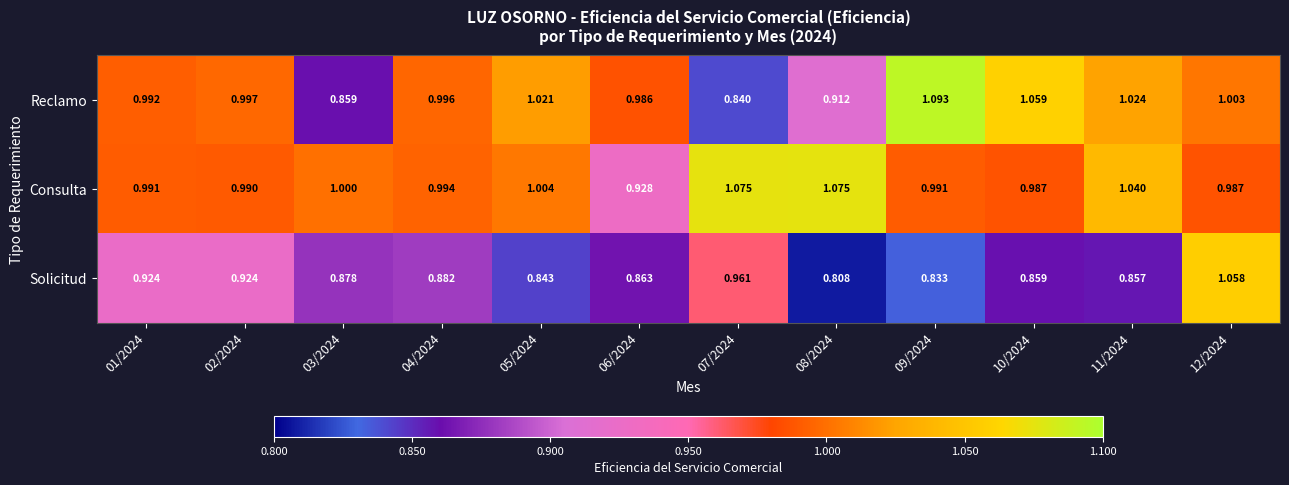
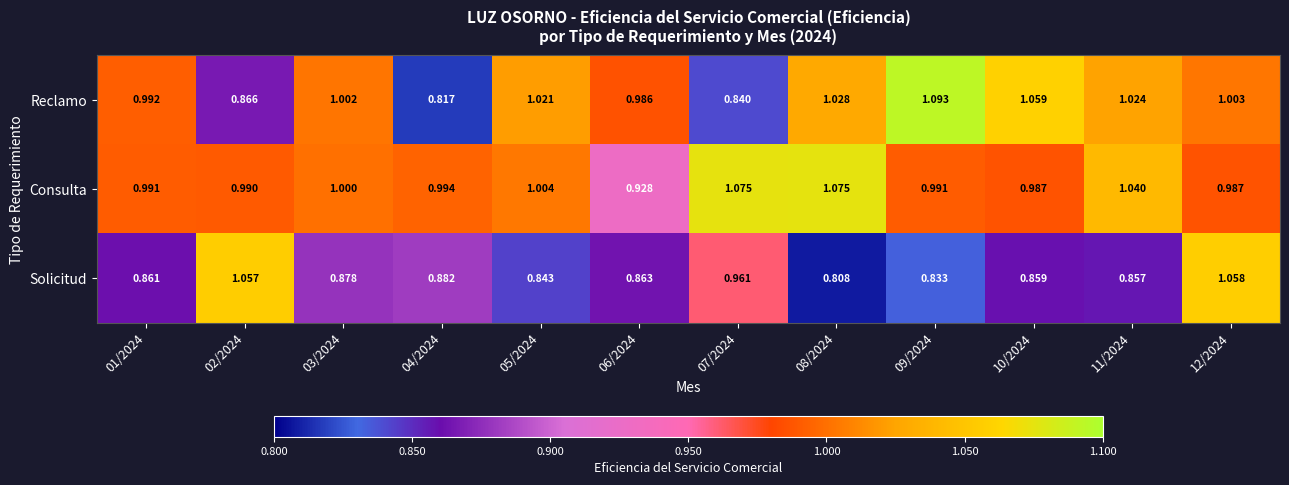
  {
    "Reclamo": {
      "01/2024": 0.992,
-     "02/2024": 0.997,
-     "03/2024": 0.859,
-     "04/2024": 0.996,
+     "02/2024": 0.866,
+     "03/2024": 1.002,
+     "04/2024": 0.817,
      "05/2024": 1.021,
      "06/2024": 0.986,
      "07/2024": 0.840,
-     "08/2024": 0.912,
+     "08/2024": 1.028,
      "09/2024": 1.093,
      "10/2024": 1.059,
      "11/2024": 1.024,
      "12/2024": 1.003
    },
    "Consulta": {
      "01/2024": 0.991,
      "02/2024": 0.990,
      "03/2024": 1.000,
      "04/2024": 0.994,
      "05/2024": 1.004,
      "06/2024": 0.928,
      "07/2024": 1.075,
      "08/2024": 1.075,
      "09/2024": 0.991,
      "10/2024": 0.987,
      "11/2024": 1.040,
      "12/2024": 0.987
    },
    "Solicitud": {
-     "01/2024": 0.924,
-     "02/2024": 0.924,
+     "01/2024": 0.861,
+     "02/2024": 1.057,
      "03/2024": 0.878,
      "04/2024": 0.882,
      "05/2024": 0.843,
      "06/2024": 0.863,
      "07/2024": 0.961,
      "08/2024": 0.808,
      "09/2024": 0.833,
      "10/2024": 0.859,
      "11/2024": 0.857,
      "12/2024": 1.058
    }
  }
